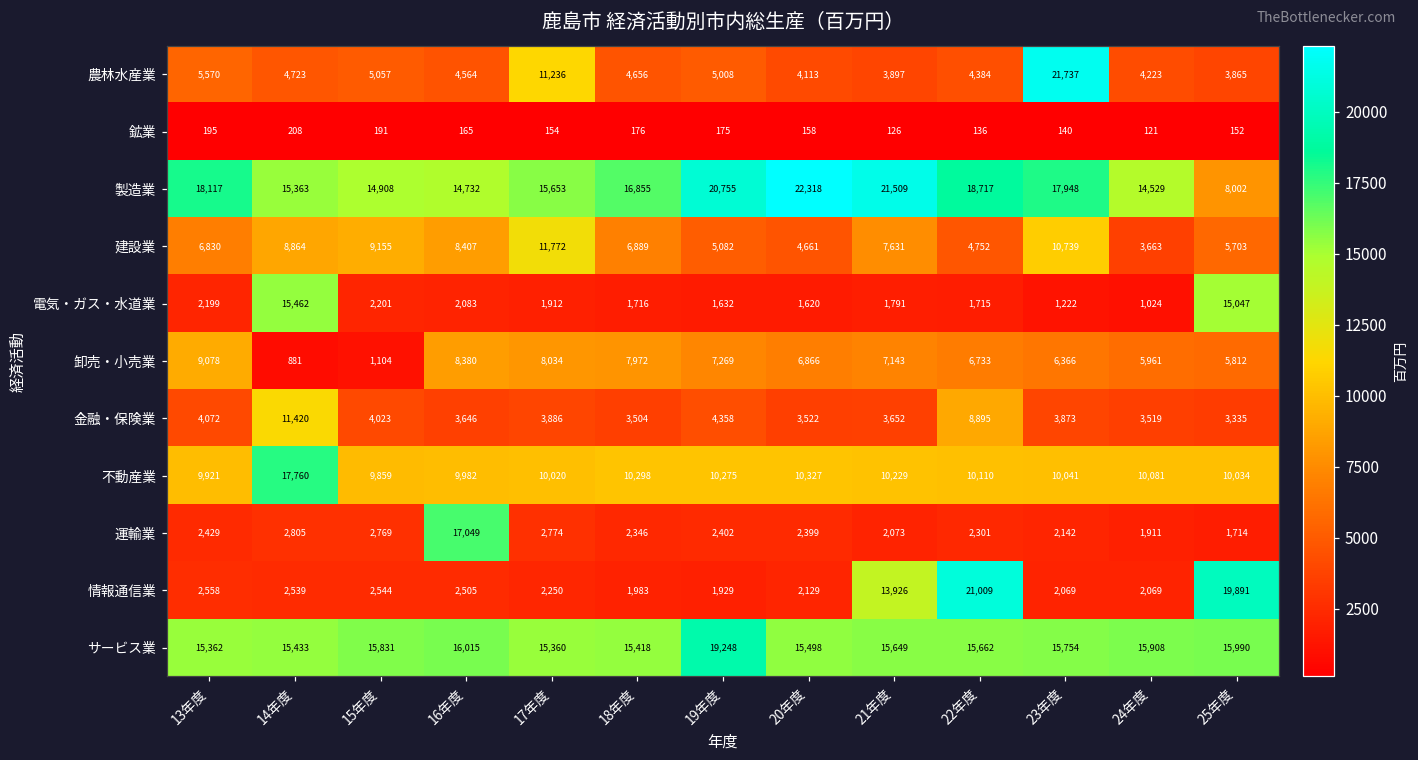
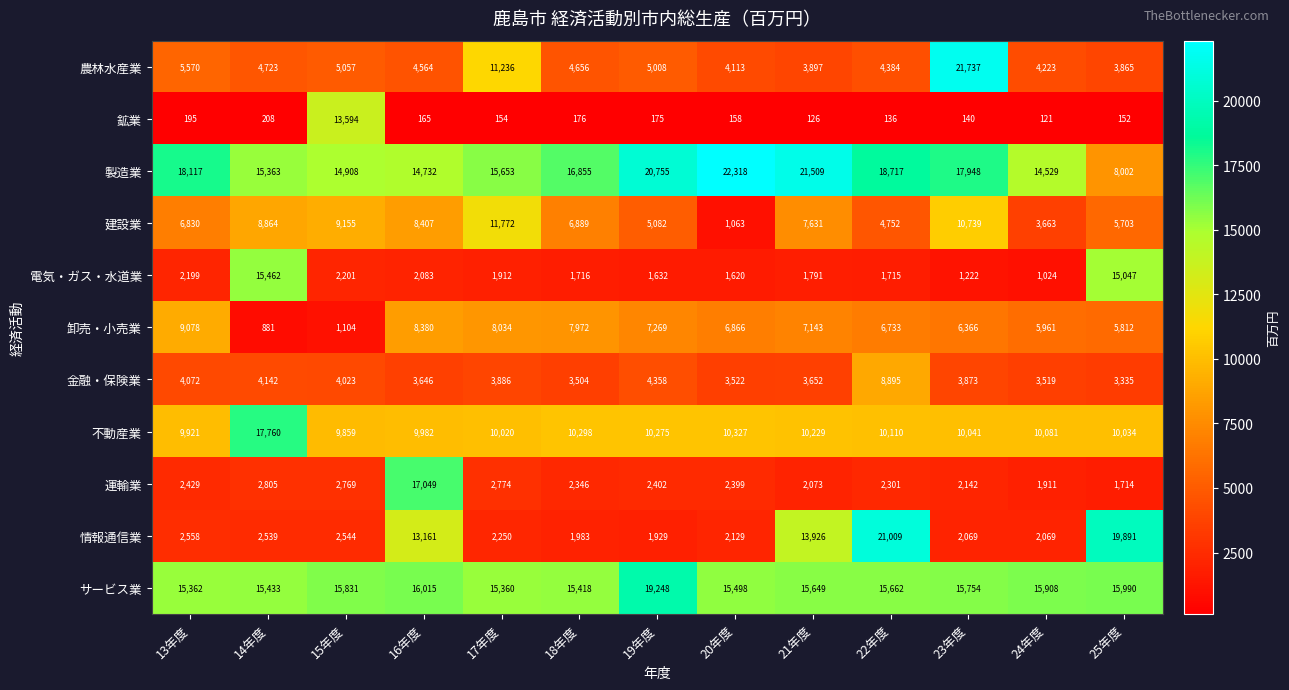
  {
    "農林水産業": {
      "13年度": "5,570",
      "14年度": "4,723",
      "15年度": "5,057",
      "16年度": "4,564",
      "17年度": "11,236",
      "18年度": "4,656",
      "19年度": "5,008",
      "20年度": "4,113",
      "21年度": "3,897",
      "22年度": "4,384",
      "23年度": "21,737",
      "24年度": "4,223",
      "25年度": "3,865"
    },
    "鉱業": {
      "13年度": "195",
      "14年度": "208",
-     "15年度": "191",
+     "15年度": "13,594",
      "16年度": "165",
      "17年度": "154",
      "18年度": "176",
      "19年度": "175",
      "20年度": "158",
      "21年度": "126",
      "22年度": "136",
      "23年度": "140",
      "24年度": "121",
      "25年度": "152"
    },
    "製造業": {
      "13年度": "18,117",
      "14年度": "15,363",
      "15年度": "14,908",
      "16年度": "14,732",
      "17年度": "15,653",
      "18年度": "16,855",
      "19年度": "20,755",
      "20年度": "22,318",
      "21年度": "21,509",
      "22年度": "18,717",
      "23年度": "17,948",
      "24年度": "14,529",
      "25年度": "8,002"
    },
    "建設業": {
      "13年度": "6,830",
      "14年度": "8,864",
      "15年度": "9,155",
      "16年度": "8,407",
      "17年度": "11,772",
      "18年度": "6,889",
      "19年度": "5,082",
-     "20年度": "4,661",
+     "20年度": "1,063",
      "21年度": "7,631",
      "22年度": "4,752",
      "23年度": "10,739",
      "24年度": "3,663",
      "25年度": "5,703"
    },
    "電気・ガス・水道業": {
      "13年度": "2,199",
      "14年度": "15,462",
      "15年度": "2,201",
      "16年度": "2,083",
      "17年度": "1,912",
      "18年度": "1,716",
      "19年度": "1,632",
      "20年度": "1,620",
      "21年度": "1,791",
      "22年度": "1,715",
      "23年度": "1,222",
      "24年度": "1,024",
      "25年度": "15,047"
    },
    "卸売・小売業": {
      "13年度": "9,078",
      "14年度": "881",
      "15年度": "1,104",
      "16年度": "8,380",
      "17年度": "8,034",
      "18年度": "7,972",
      "19年度": "7,269",
      "20年度": "6,866",
      "21年度": "7,143",
      "22年度": "6,733",
      "23年度": "6,366",
      "24年度": "5,961",
      "25年度": "5,812"
    },
    "金融・保険業": {
      "13年度": "4,072",
-     "14年度": "11,420",
+     "14年度": "4,142",
      "15年度": "4,023",
      "16年度": "3,646",
      "17年度": "3,886",
      "18年度": "3,504",
      "19年度": "4,358",
      "20年度": "3,522",
      "21年度": "3,652",
      "22年度": "8,895",
      "23年度": "3,873",
      "24年度": "3,519",
      "25年度": "3,335"
    },
    "不動産業": {
      "13年度": "9,921",
      "14年度": "17,760",
      "15年度": "9,859",
      "16年度": "9,982",
      "17年度": "10,020",
      "18年度": "10,298",
      "19年度": "10,275",
      "20年度": "10,327",
      "21年度": "10,229",
      "22年度": "10,110",
      "23年度": "10,041",
      "24年度": "10,081",
      "25年度": "10,034"
    },
    "運輸業": {
      "13年度": "2,429",
      "14年度": "2,805",
      "15年度": "2,769",
      "16年度": "17,049",
      "17年度": "2,774",
      "18年度": "2,346",
      "19年度": "2,402",
      "20年度": "2,399",
      "21年度": "2,073",
      "22年度": "2,301",
      "23年度": "2,142",
      "24年度": "1,911",
      "25年度": "1,714"
    },
    "情報通信業": {
      "13年度": "2,558",
      "14年度": "2,539",
      "15年度": "2,544",
-     "16年度": "2,505",
+     "16年度": "13,161",
      "17年度": "2,250",
      "18年度": "1,983",
      "19年度": "1,929",
      "20年度": "2,129",
      "21年度": "13,926",
      "22年度": "21,009",
      "23年度": "2,069",
      "24年度": "2,069",
      "25年度": "19,891"
    },
    "サービス業": {
      "13年度": "15,362",
      "14年度": "15,433",
      "15年度": "15,831",
      "16年度": "16,015",
      "17年度": "15,360",
      "18年度": "15,418",
      "19年度": "19,248",
      "20年度": "15,498",
      "21年度": "15,649",
      "22年度": "15,662",
      "23年度": "15,754",
      "24年度": "15,908",
      "25年度": "15,990"
    }
  }
